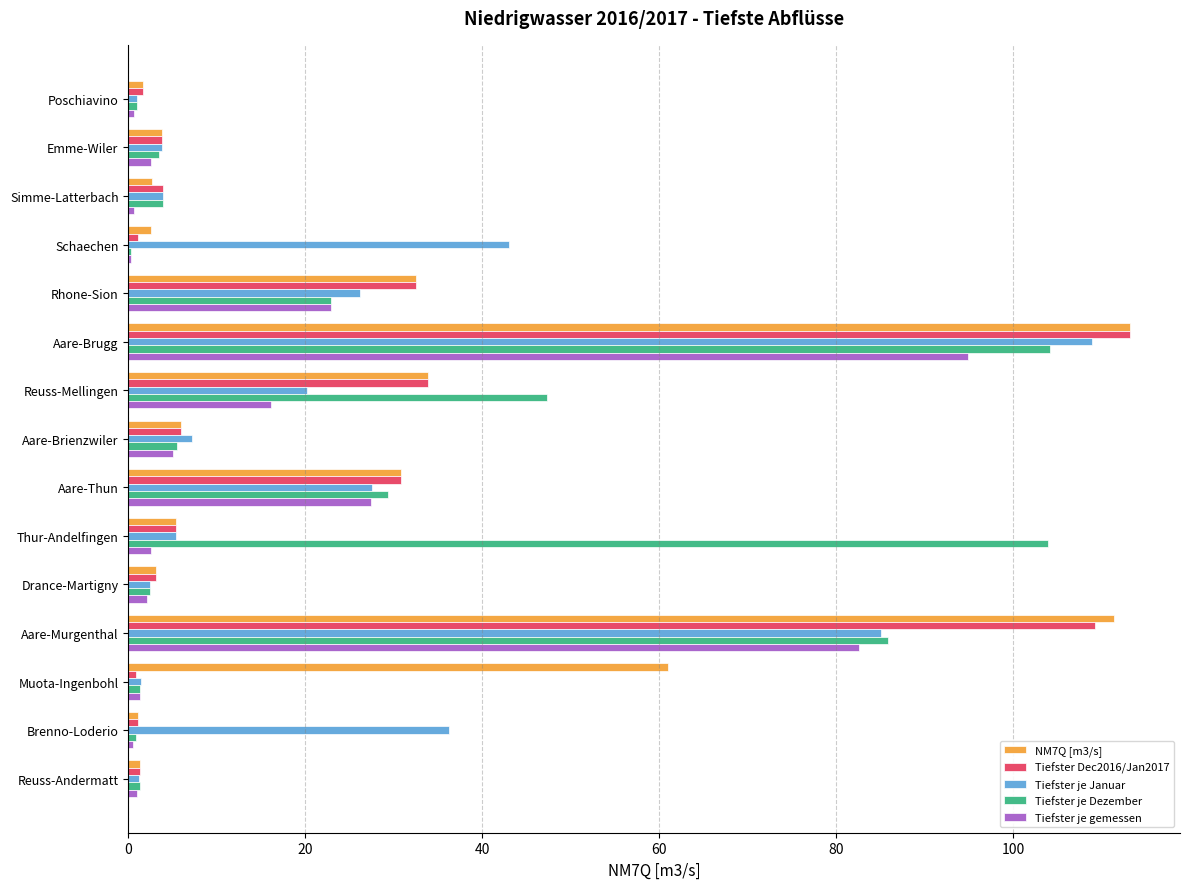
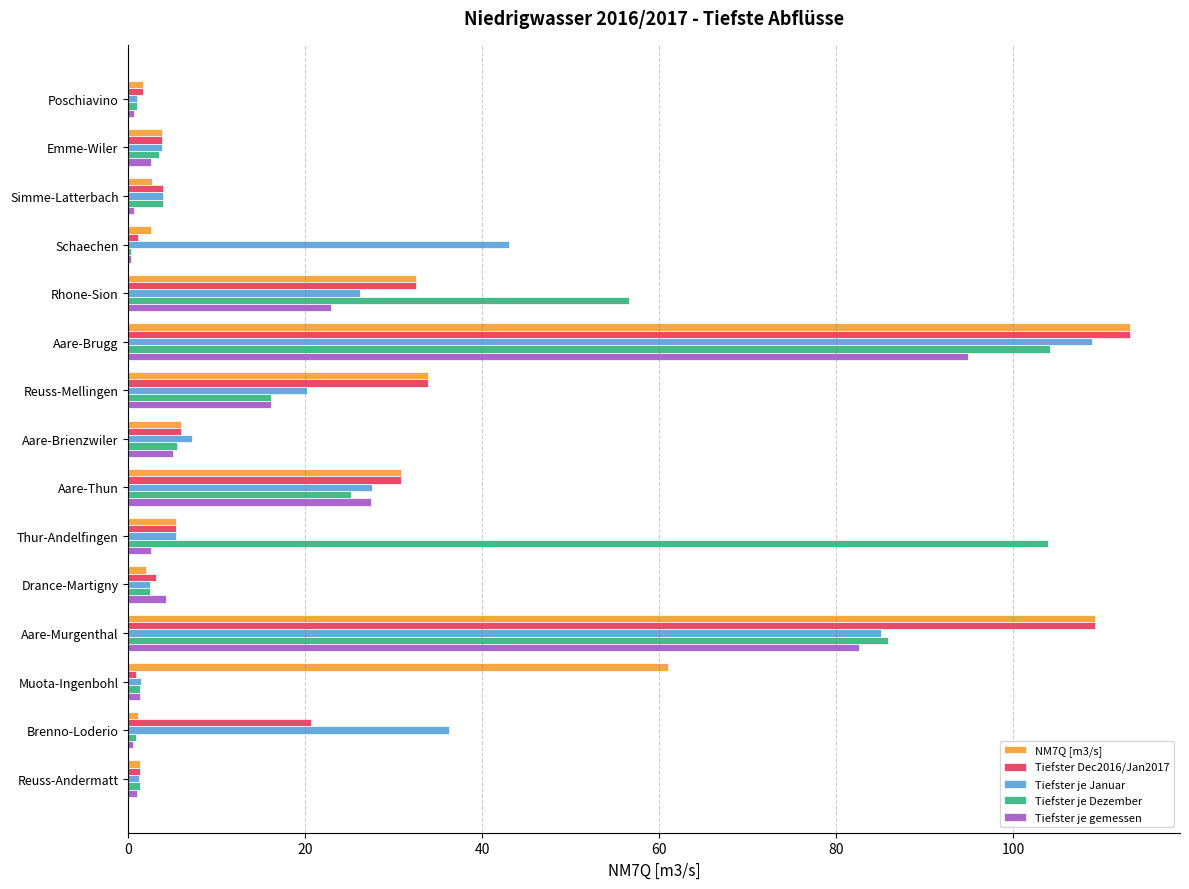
  {
    "NM7Q [m3/s]": {
      "Poschiavino": 2,
      "Emme-Wiler": 4,
      "Simme-Latterbach": 3,
      "Schaechen": 3,
      "Rhone-Sion": 33,
      "Aare-Brugg": 113,
      "Reuss-Mellingen": 34,
      "Aare-Brienzwiler": 6,
      "Aare-Thun": 31,
      "Thur-Andelfingen": 5,
-     "Drance-Martigny": 3,
-     "Aare-Murgenthal": 111,
+     "Drance-Martigny": 2,
+     "Aare-Murgenthal": 109,
      "Muota-Ingenbohl": 61,
      "Brenno-Loderio": 1,
      "Reuss-Andermatt": 1
    },
    "Tiefster Dec2016/Jan2017": {
      "Poschiavino": 2,
      "Emme-Wiler": 4,
      "Simme-Latterbach": 4,
      "Schaechen": 1,
      "Rhone-Sion": 33,
      "Aare-Brugg": 113,
      "Reuss-Mellingen": 34,
      "Aare-Brienzwiler": 6,
      "Aare-Thun": 31,
      "Thur-Andelfingen": 5,
      "Drance-Martigny": 3,
      "Aare-Murgenthal": 109,
      "Muota-Ingenbohl": 1,
-     "Brenno-Loderio": 1,
+     "Brenno-Loderio": 21,
      "Reuss-Andermatt": 1
    },
    "Tiefster je Januar": {
      "Poschiavino": 1,
      "Emme-Wiler": 4,
      "Simme-Latterbach": 4,
      "Schaechen": 43,
      "Rhone-Sion": 26,
      "Aare-Brugg": 109,
      "Reuss-Mellingen": 20,
      "Aare-Brienzwiler": 7,
      "Aare-Thun": 28,
      "Thur-Andelfingen": 5,
      "Drance-Martigny": 2,
      "Aare-Murgenthal": 85,
      "Muota-Ingenbohl": 1,
      "Brenno-Loderio": 36,
      "Reuss-Andermatt": 1
    },
    "Tiefster je Dezember": {
      "Poschiavino": 1,
      "Emme-Wiler": 3,
      "Simme-Latterbach": 4,
      "Schaechen": 0,
-     "Rhone-Sion": 23,
+     "Rhone-Sion": 57,
      "Aare-Brugg": 104,
-     "Reuss-Mellingen": 47,
+     "Reuss-Mellingen": 16,
      "Aare-Brienzwiler": 6,
-     "Aare-Thun": 29,
+     "Aare-Thun": 25,
      "Thur-Andelfingen": 104,
      "Drance-Martigny": 2,
      "Aare-Murgenthal": 86,
      "Muota-Ingenbohl": 1,
      "Brenno-Loderio": 1,
      "Reuss-Andermatt": 1
    },
    "Tiefster je gemessen": {
      "Poschiavino": 1,
      "Emme-Wiler": 3,
      "Simme-Latterbach": 1,
      "Schaechen": 0,
      "Rhone-Sion": 23,
      "Aare-Brugg": 95,
      "Reuss-Mellingen": 16,
      "Aare-Brienzwiler": 5,
      "Aare-Thun": 27,
      "Thur-Andelfingen": 3,
-     "Drance-Martigny": 2,
+     "Drance-Martigny": 4,
      "Aare-Murgenthal": 83,
      "Muota-Ingenbohl": 1,
      "Brenno-Loderio": 1,
      "Reuss-Andermatt": 1
    }
  }
